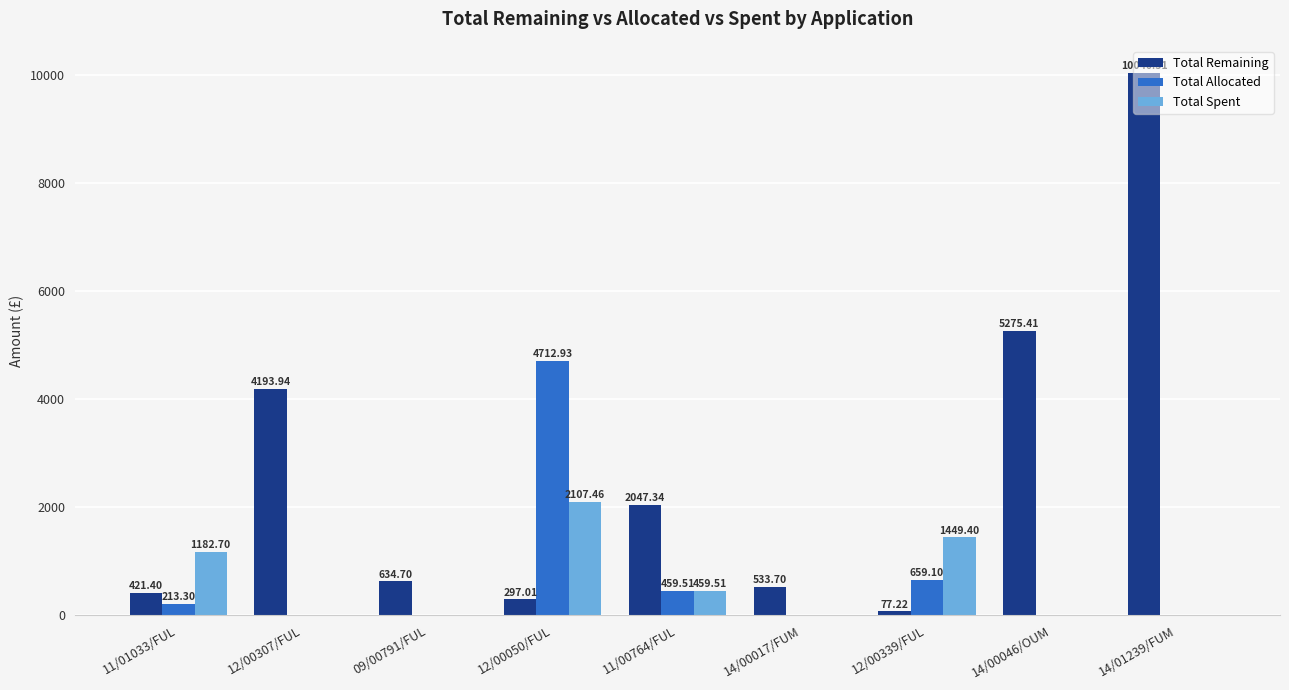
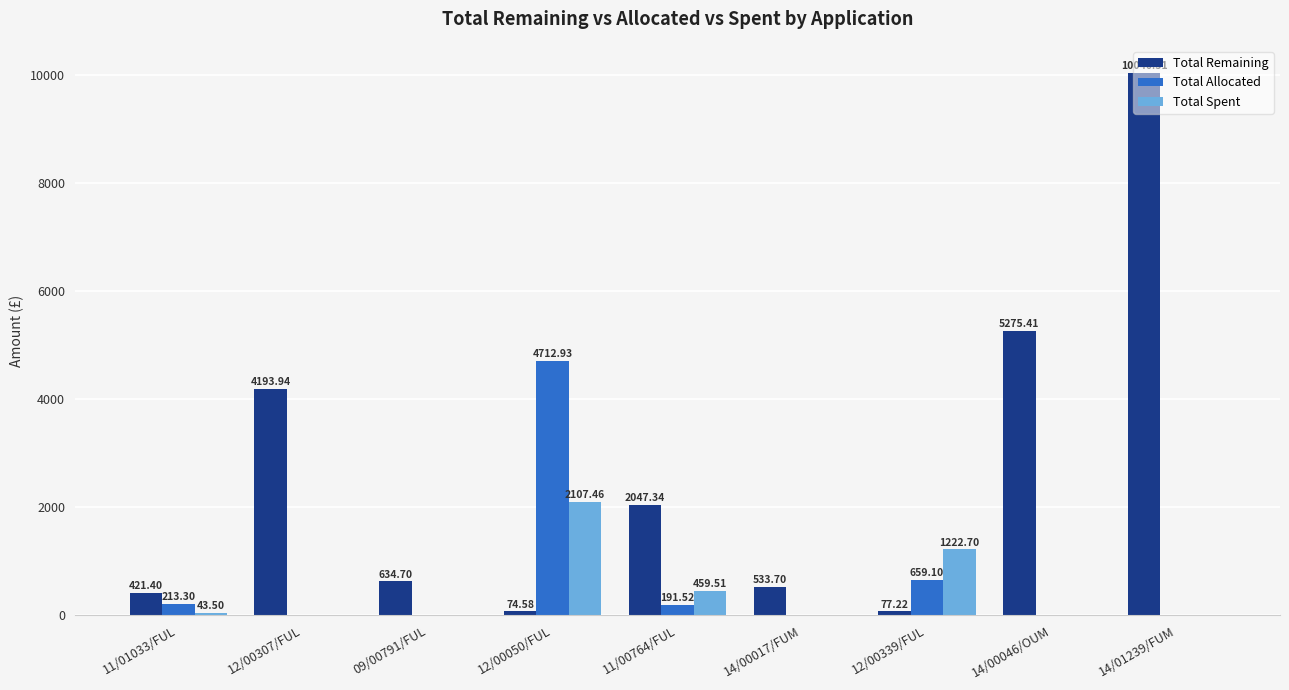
  {
    "Total Remaining": {
      "11/01033/FUL": 421.40,
      "12/00307/FUL": 4193.94,
      "09/00791/FUL": 634.70,
-     "12/00050/FUL": 297.01,
+     "12/00050/FUL": 74.58,
      "11/00764/FUL": 2047.34,
      "14/00017/FUM": 533.70,
      "12/00339/FUL": 77.22,
      "14/00046/OUM": 5275.41
    },
    "Total Allocated": {
      "11/01033/FUL": 213.30,
      "12/00050/FUL": 4712.93,
-     "11/00764/FUL": 459.51,
+     "11/00764/FUL": 191.52,
      "12/00339/FUL": 659.10
    },
    "Total Spent": {
-     "11/01033/FUL": 1182.70,
+     "11/01033/FUL": 43.50,
      "12/00050/FUL": 2107.46,
      "11/00764/FUL": 459.51,
-     "12/00339/FUL": 1449.40
+     "12/00339/FUL": 1222.70
    }
  }
